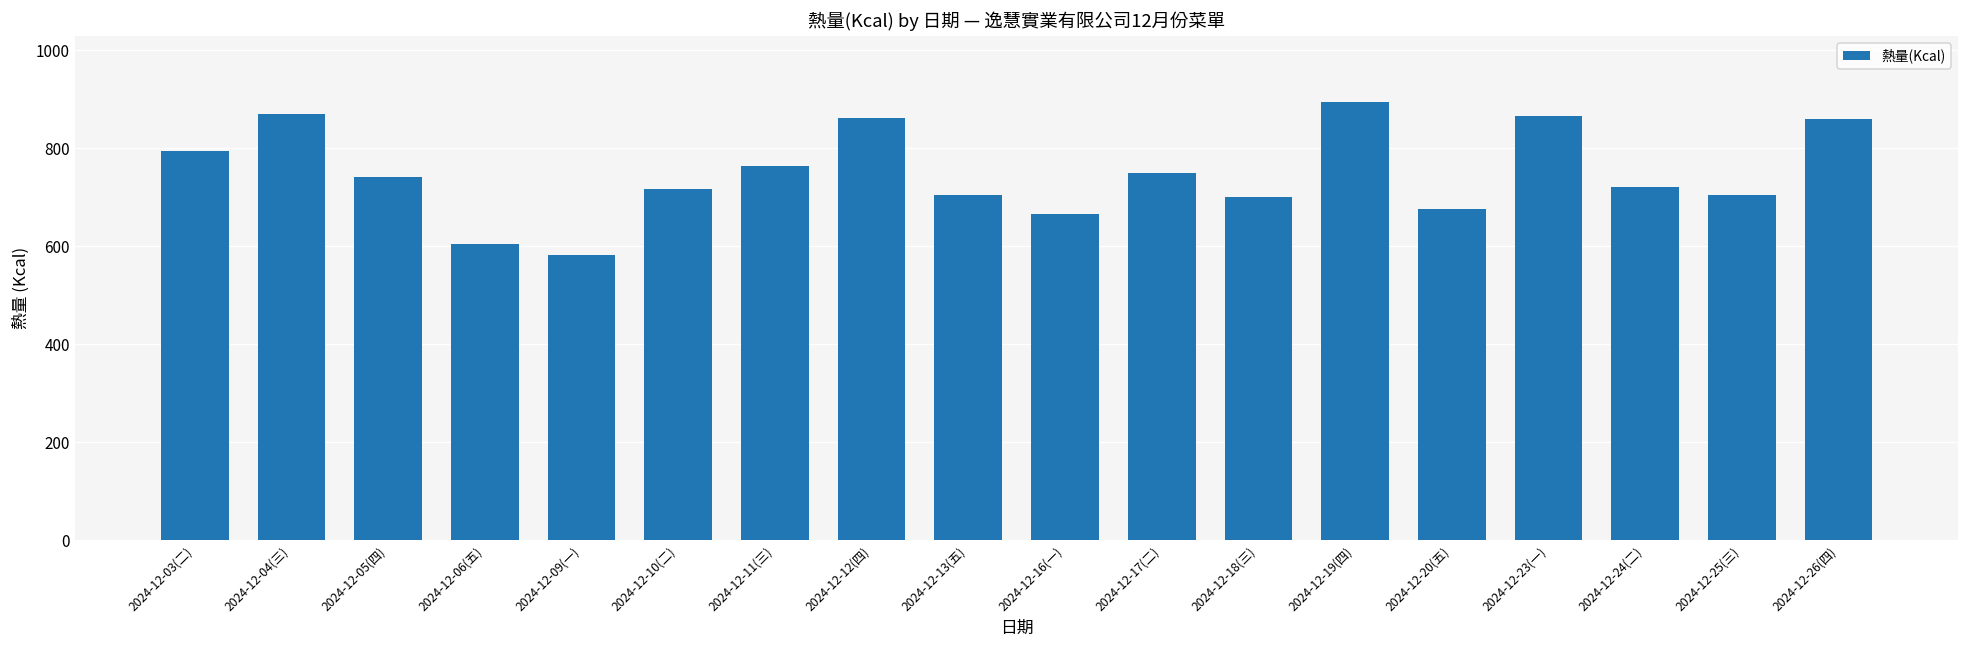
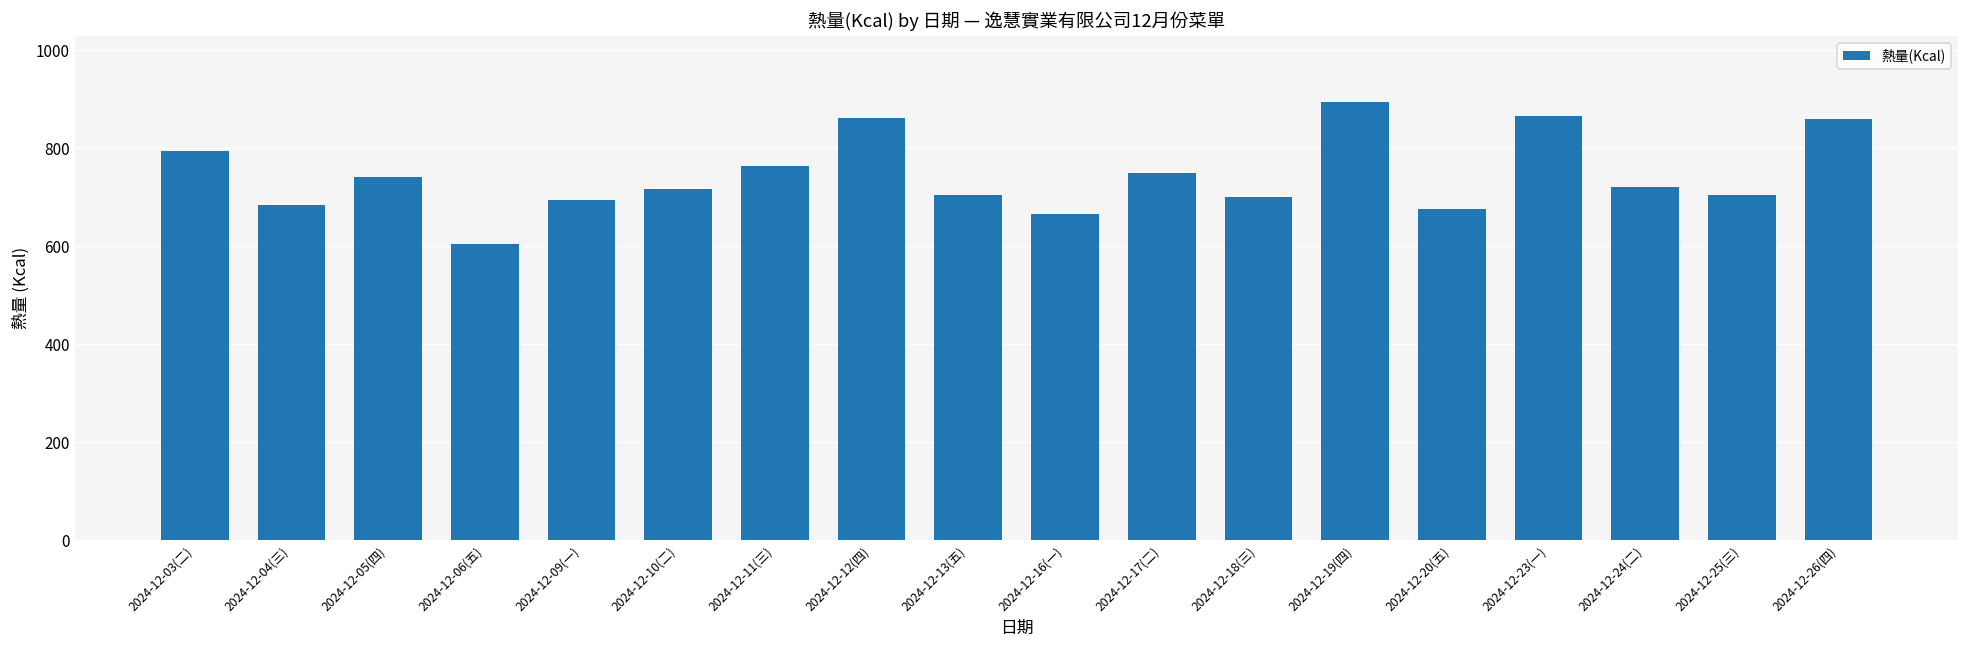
  {
    "2024-12-03(二)": 790,
-   "2024-12-04(三)": 870,
+   "2024-12-04(三)": 680,
    "2024-12-05(四)": 740,
    "2024-12-06(五)": 610,
-   "2024-12-09(一)": 580,
+   "2024-12-09(一)": 700,
    "2024-12-10(二)": 720,
    "2024-12-11(三)": 760,
    "2024-12-12(四)": 860,
    "2024-12-13(五)": 700,
    "2024-12-16(一)": 670,
    "2024-12-17(二)": 750,
    "2024-12-18(三)": 700,
    "2024-12-19(四)": 900,
    "2024-12-20(五)": 680,
    "2024-12-23(一)": 870,
    "2024-12-24(二)": 720,
    "2024-12-25(三)": 700,
    "2024-12-26(四)": 860
  }
